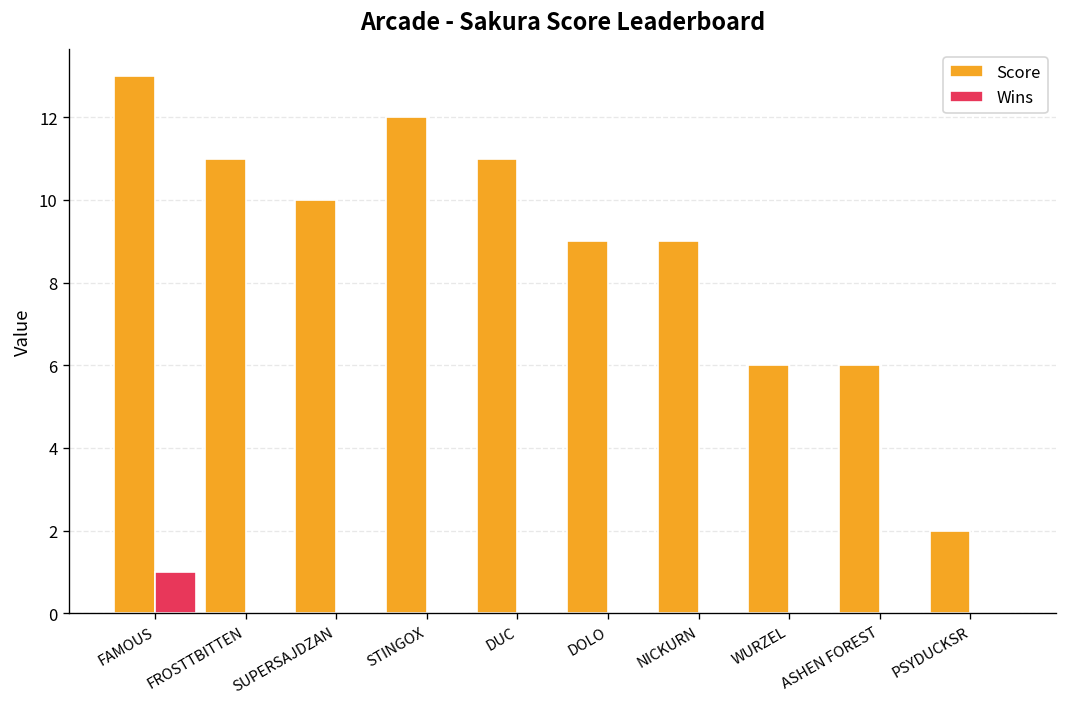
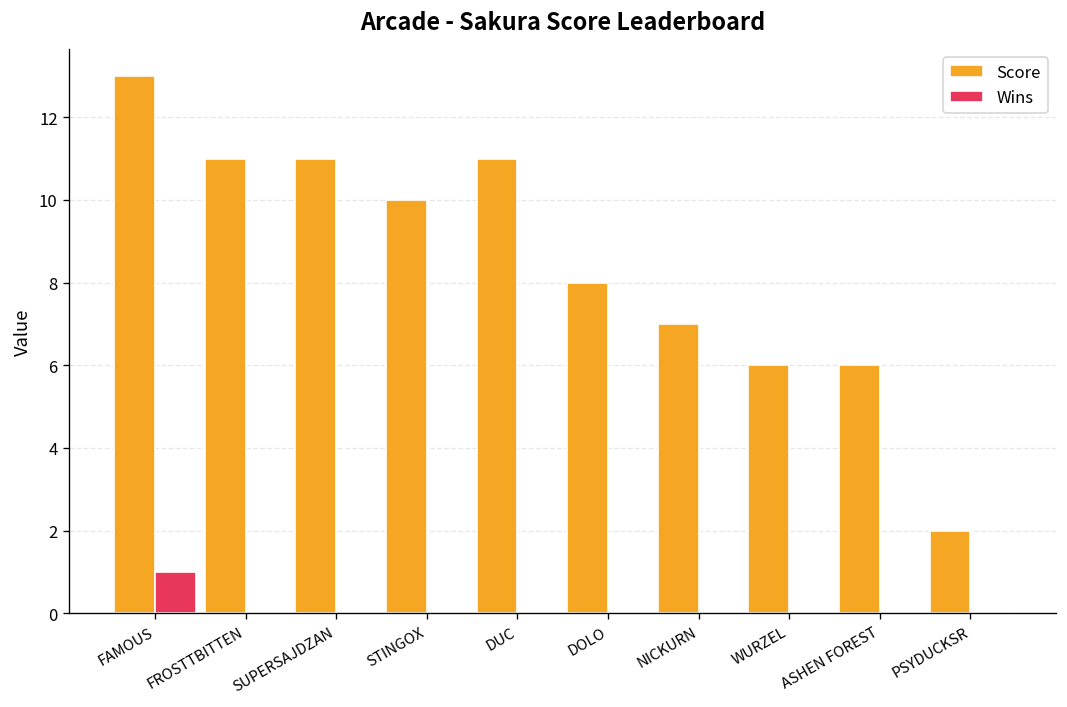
  {
    "Score": {
      "FAMOUS": 13,
      "FROSTTBITTEN": 11,
-     "SUPERSAJDZAN": 10,
-     "STINGOX": 12,
+     "SUPERSAJDZAN": 11,
+     "STINGOX": 10,
      "DUC": 11,
-     "DOLO": 9,
-     "NICKURN": 9,
+     "DOLO": 8,
+     "NICKURN": 7,
      "WURZEL": 6,
      "ASHEN FOREST": 6,
      "PSYDUCKSR": 2
    },
    "Wins": {
      "FAMOUS": 1,
      "FROSTTBITTEN": 0,
      "SUPERSAJDZAN": 0,
      "STINGOX": 0,
      "DUC": 0,
      "DOLO": 0,
      "NICKURN": 0,
      "WURZEL": 0,
      "ASHEN FOREST": 0,
      "PSYDUCKSR": 0
    }
  }
